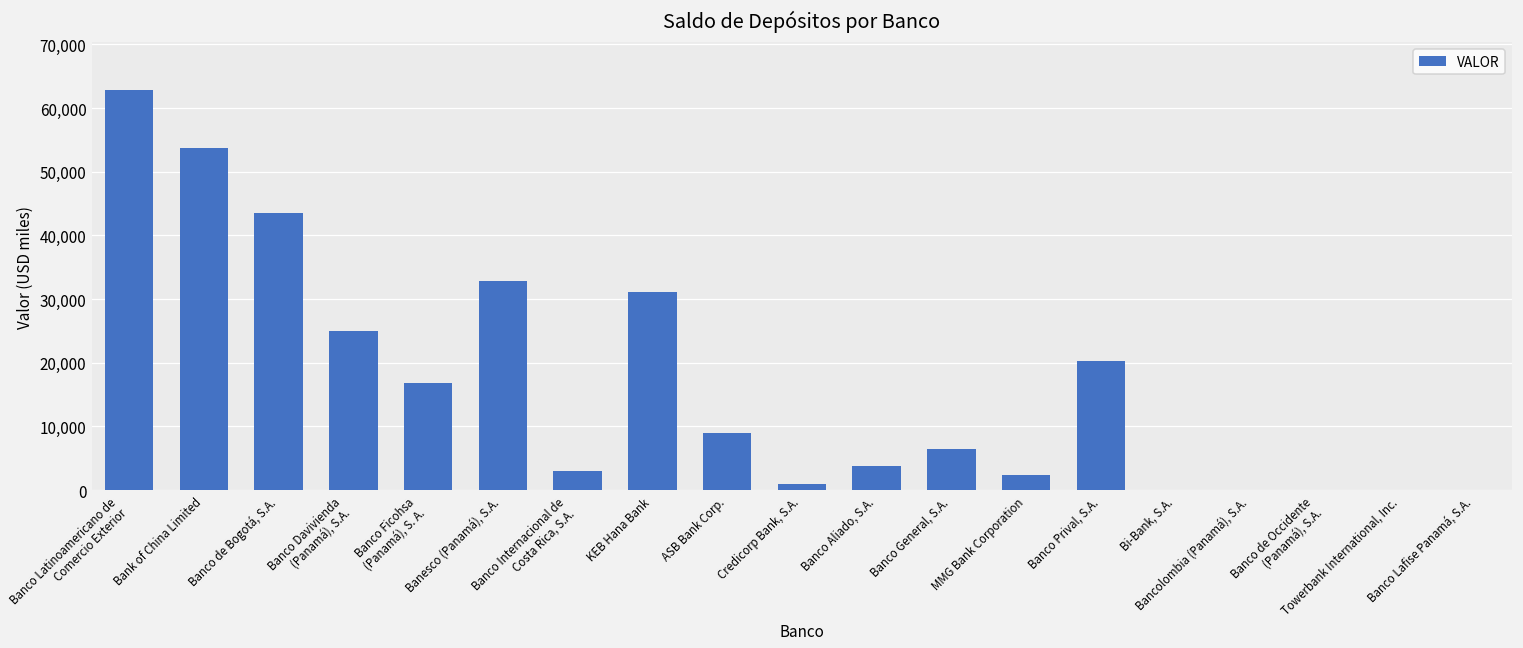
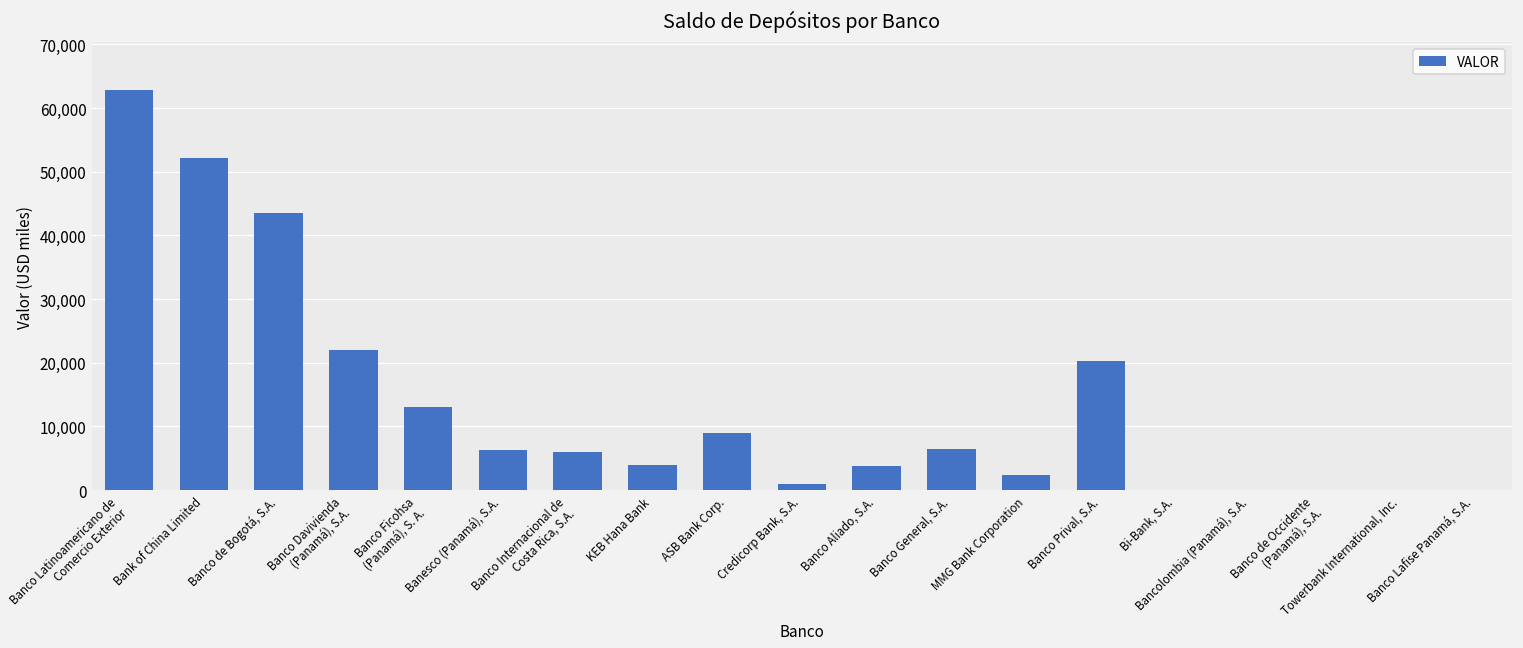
  {
    "Banco Latinoamericano de Comercio Exterior": "63,000",
-   "Bank of China Limited": "54,000",
+   "Bank of China Limited": "52,000",
    "Banco de Bogotá, S.A.": "44,000",
-   "Banco Davivienda (Panamá), S.A.": "25,000",
-   "Banco Ficohsa (Panamá), S. A.": "17,000",
-   "Banesco (Panamá), S.A.": "33,000",
-   "Banco Internacional de Costa Rica, S.A.": "3,000",
-   "KEB Hana Bank": "31,000",
+   "Banco Davivienda (Panamá), S.A.": "22,000",
+   "Banco Ficohsa (Panamá), S. A.": "13,000",
+   "Banesco (Panamá), S.A.": "6,000",
+   "Banco Internacional de Costa Rica, S.A.": "6,000",
+   "KEB Hana Bank": "4,000",
    "ASB Bank Corp.": "9,000",
    "Credicorp Bank, S.A.": "1,000",
    "Banco Aliado, S.A.": "4,000",
    "Banco General, S.A.": "6,000",
    "MMG Bank Corporation": "2,000",
    "Banco Prival, S.A.": "20,000"
  }
